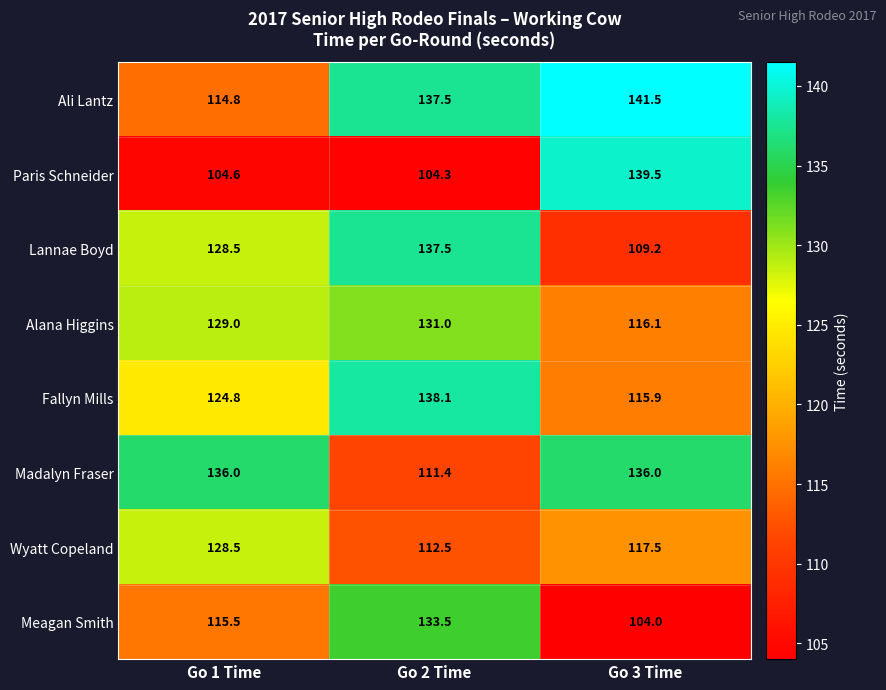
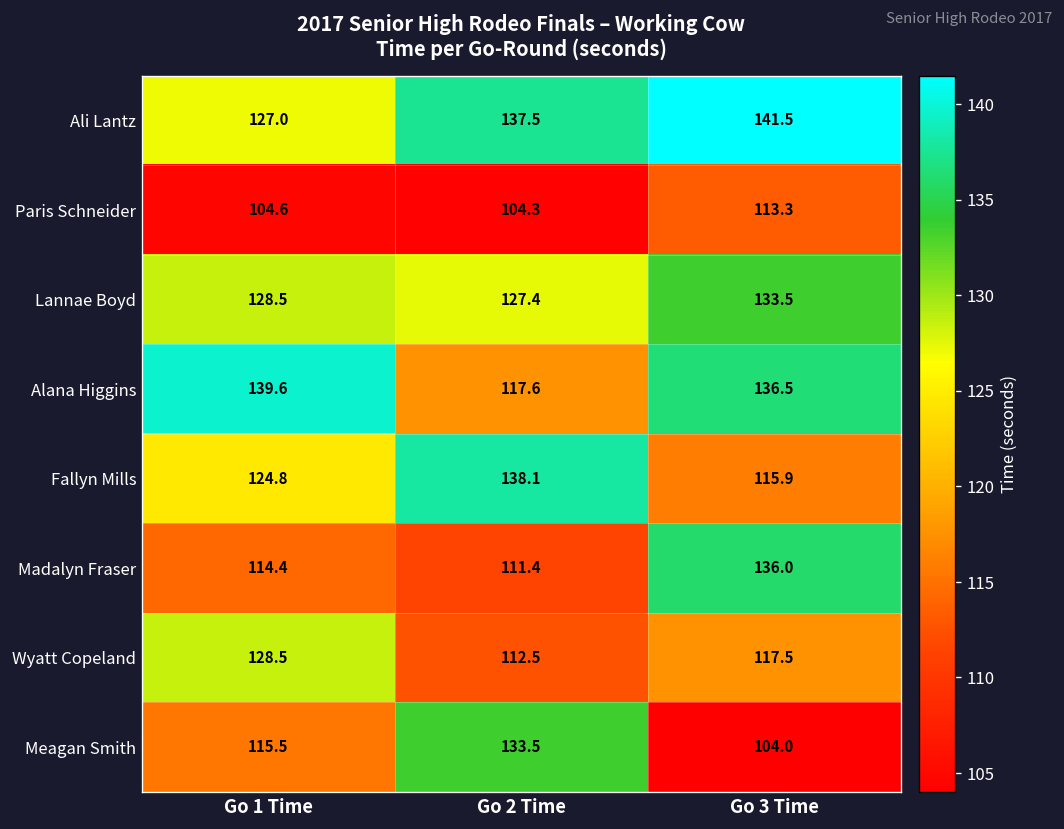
  {
    "Ali Lantz": {
-     "Go 1 Time": 114.8,
+     "Go 1 Time": 127.0,
      "Go 2 Time": 137.5,
      "Go 3 Time": 141.5
    },
    "Paris Schneider": {
      "Go 1 Time": 104.6,
      "Go 2 Time": 104.3,
-     "Go 3 Time": 139.5
+     "Go 3 Time": 113.3
    },
    "Lannae Boyd": {
      "Go 1 Time": 128.5,
-     "Go 2 Time": 137.5,
-     "Go 3 Time": 109.2
+     "Go 2 Time": 127.4,
+     "Go 3 Time": 133.5
    },
    "Alana Higgins": {
-     "Go 1 Time": 129.0,
-     "Go 2 Time": 131.0,
-     "Go 3 Time": 116.1
+     "Go 1 Time": 139.6,
+     "Go 2 Time": 117.6,
+     "Go 3 Time": 136.5
    },
    "Fallyn Mills": {
      "Go 1 Time": 124.8,
      "Go 2 Time": 138.1,
      "Go 3 Time": 115.9
    },
    "Madalyn Fraser": {
-     "Go 1 Time": 136.0,
+     "Go 1 Time": 114.4,
      "Go 2 Time": 111.4,
      "Go 3 Time": 136.0
    },
    "Wyatt Copeland": {
      "Go 1 Time": 128.5,
      "Go 2 Time": 112.5,
      "Go 3 Time": 117.5
    },
    "Meagan Smith": {
      "Go 1 Time": 115.5,
      "Go 2 Time": 133.5,
      "Go 3 Time": 104.0
    }
  }
